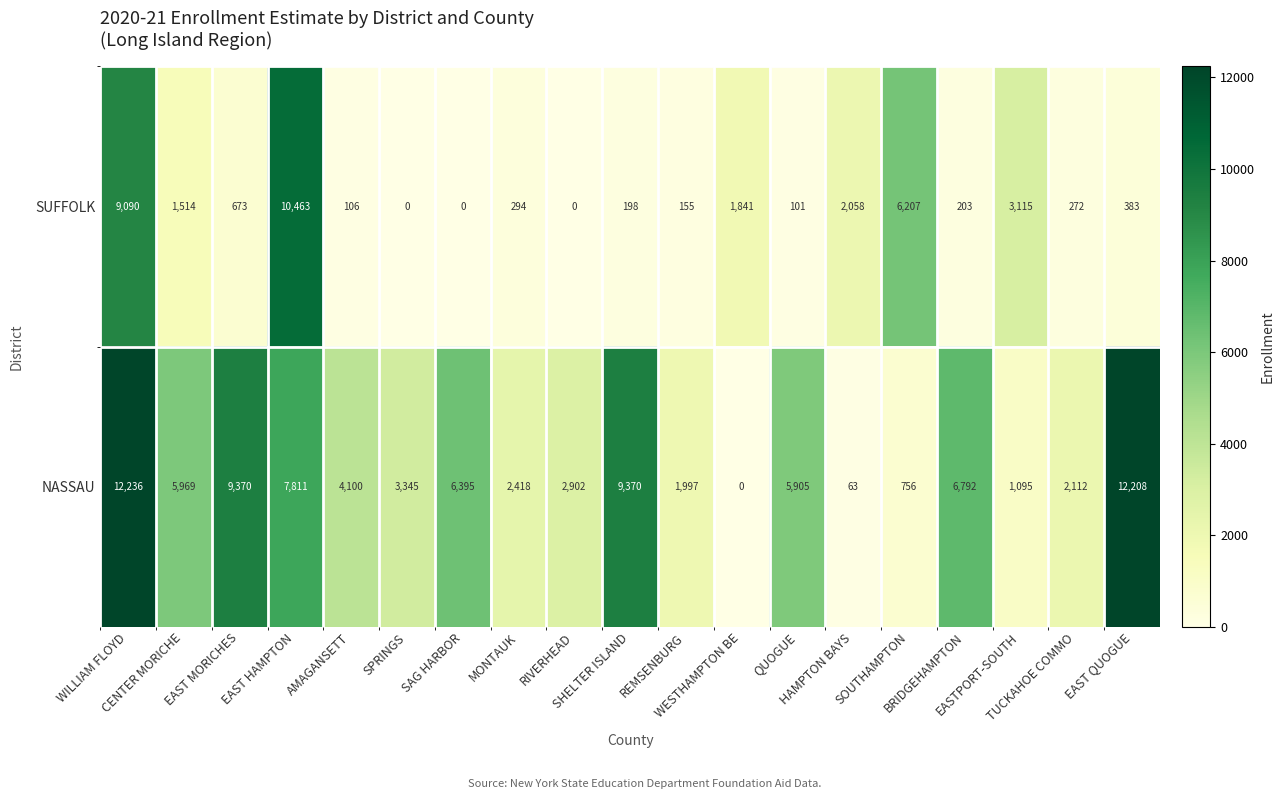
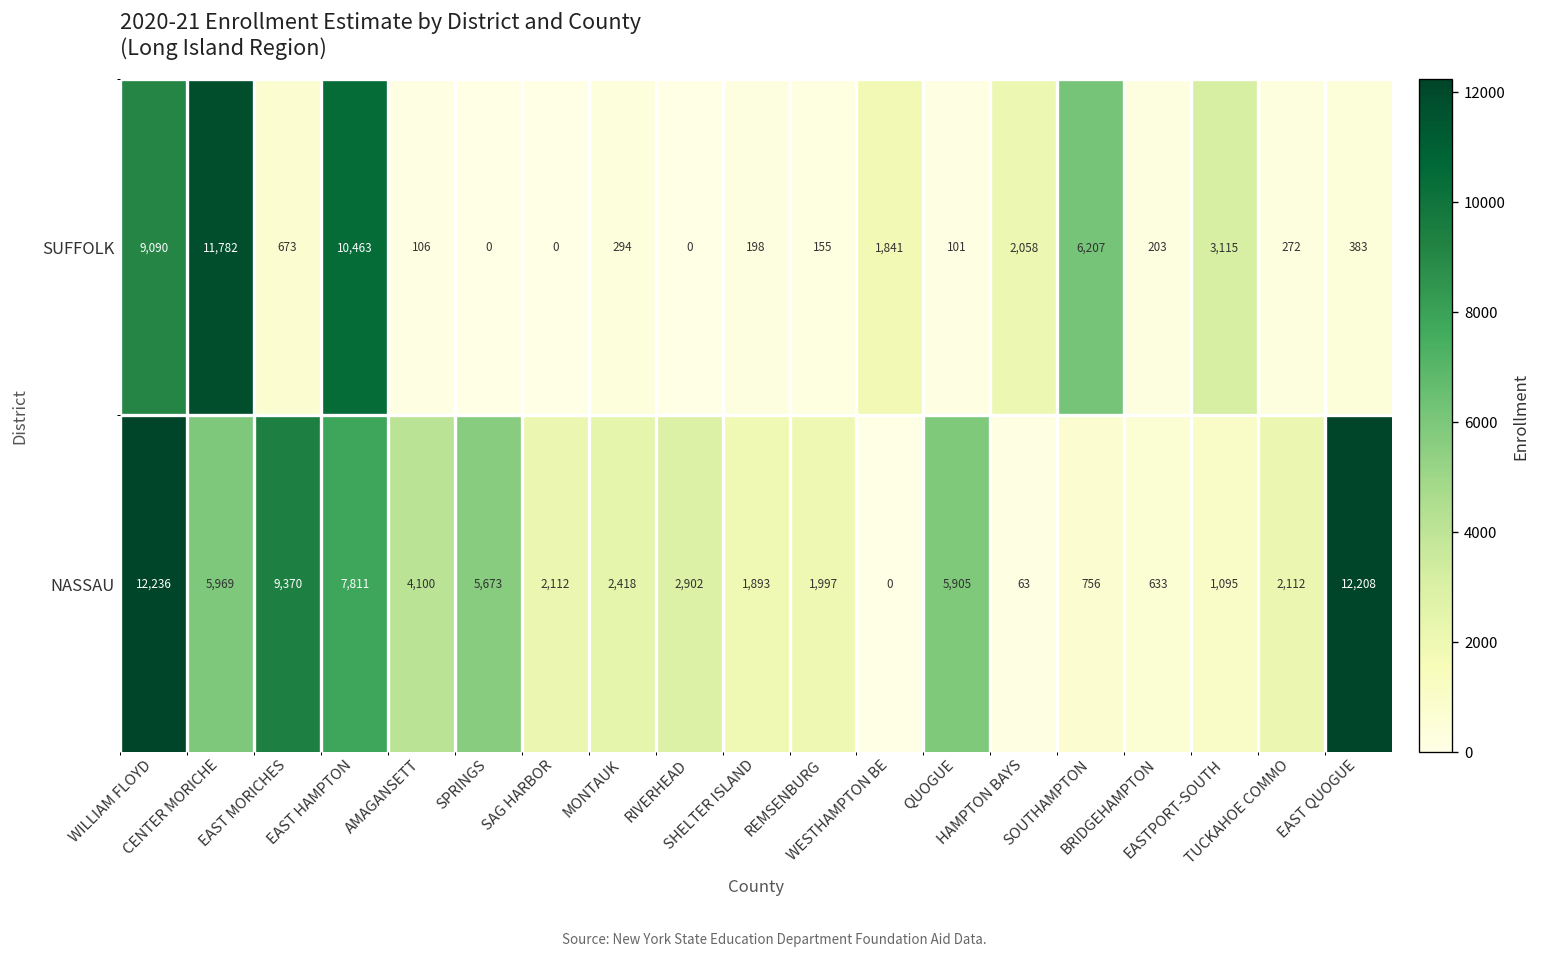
  {
    "SUFFOLK": {
      "WILLIAM FLOYD": "9,090",
-     "CENTER MORICHE": "1,514",
+     "CENTER MORICHE": "11,782",
      "EAST MORICHES": "673",
      "EAST HAMPTON": "10,463",
      "AMAGANSETT": "106",
      "SPRINGS": "0",
      "SAG HARBOR": "0",
      "MONTAUK": "294",
      "RIVERHEAD": "0",
      "SHELTER ISLAND": "198",
      "REMSENBURG": "155",
      "WESTHAMPTON BE": "1,841",
      "QUOGUE": "101",
      "HAMPTON BAYS": "2,058",
      "SOUTHAMPTON": "6,207",
      "BRIDGEHAMPTON": "203",
      "EASTPORT-SOUTH": "3,115",
      "TUCKAHOE COMMO": "272",
      "EAST QUOGUE": "383"
    },
    "NASSAU": {
      "WILLIAM FLOYD": "12,236",
      "CENTER MORICHE": "5,969",
      "EAST MORICHES": "9,370",
      "EAST HAMPTON": "7,811",
      "AMAGANSETT": "4,100",
-     "SPRINGS": "3,345",
-     "SAG HARBOR": "6,395",
+     "SPRINGS": "5,673",
+     "SAG HARBOR": "2,112",
      "MONTAUK": "2,418",
      "RIVERHEAD": "2,902",
-     "SHELTER ISLAND": "9,370",
+     "SHELTER ISLAND": "1,893",
      "REMSENBURG": "1,997",
      "WESTHAMPTON BE": "0",
      "QUOGUE": "5,905",
      "HAMPTON BAYS": "63",
      "SOUTHAMPTON": "756",
-     "BRIDGEHAMPTON": "6,792",
+     "BRIDGEHAMPTON": "633",
      "EASTPORT-SOUTH": "1,095",
      "TUCKAHOE COMMO": "2,112",
      "EAST QUOGUE": "12,208"
    }
  }
